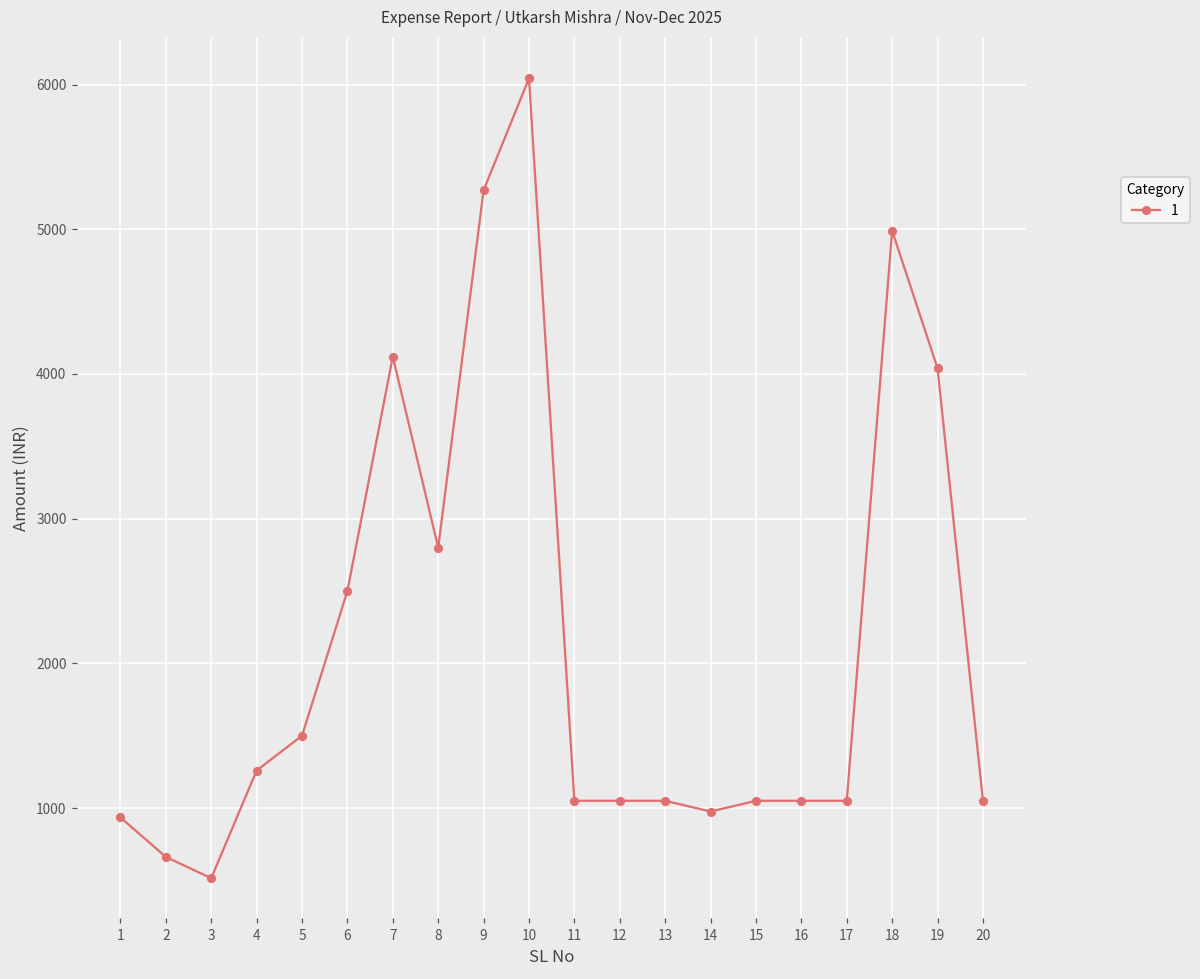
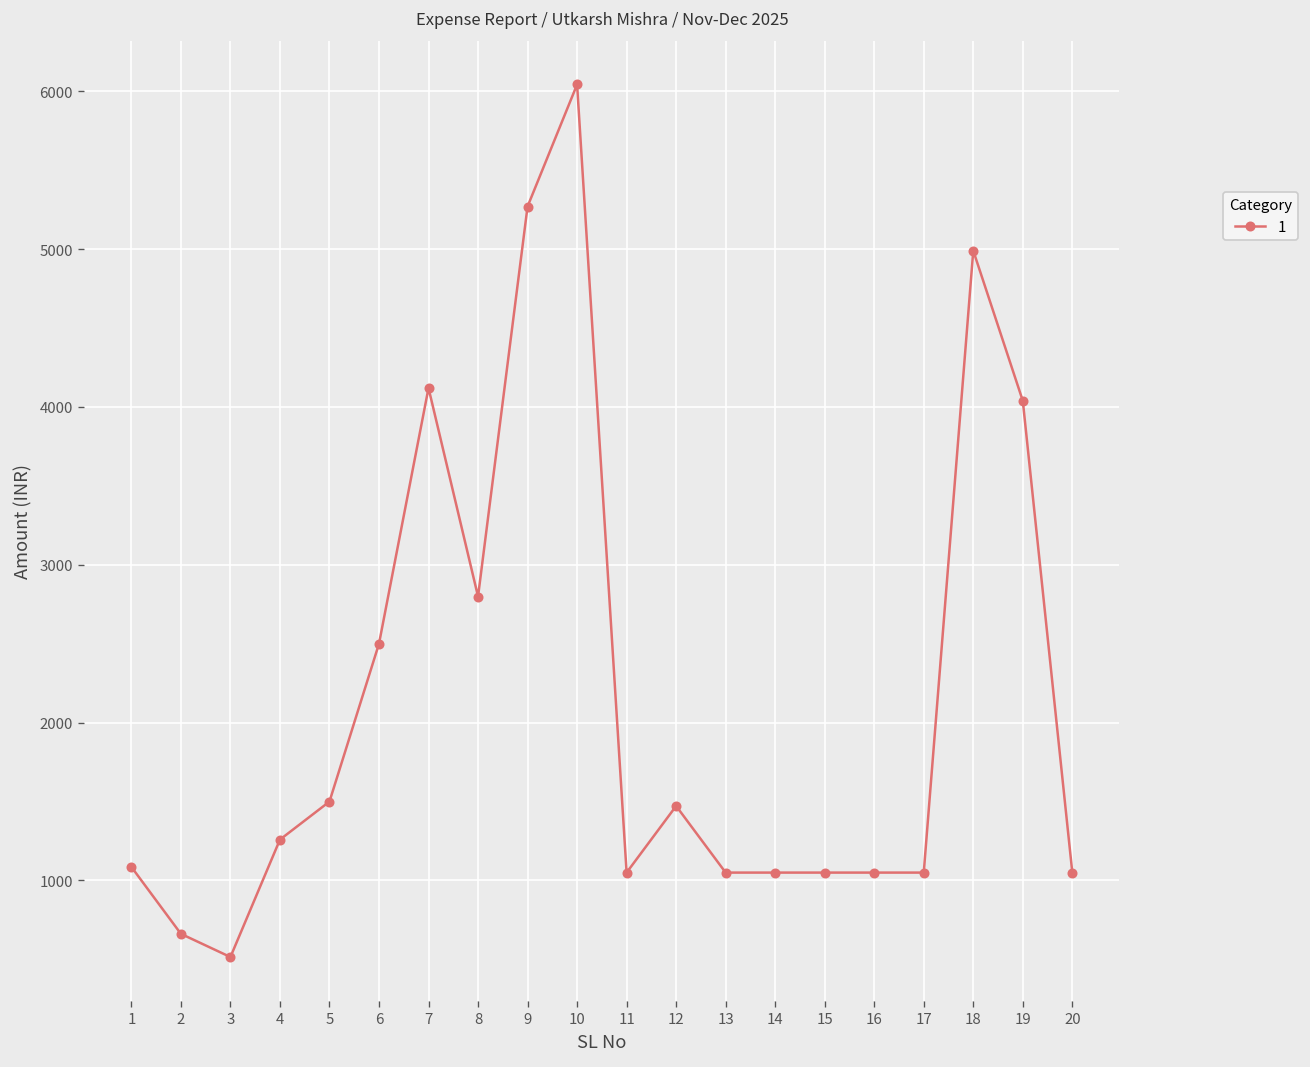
  {
-   "1": 940,
+   "1": 1090,
    "2": 660,
    "3": 520,
    "4": 1260,
    "5": 1500,
    "6": 2500,
    "7": 4120,
    "8": 2800,
    "9": 5270,
    "10": 6040,
    "11": 1050,
-   "12": 1050,
+   "12": 1470,
    "13": 1050,
-   "14": 980,
+   "14": 1050,
    "15": 1050,
    "16": 1050,
    "17": 1050,
    "18": 4990,
    "19": 4040,
    "20": 1050
  }
